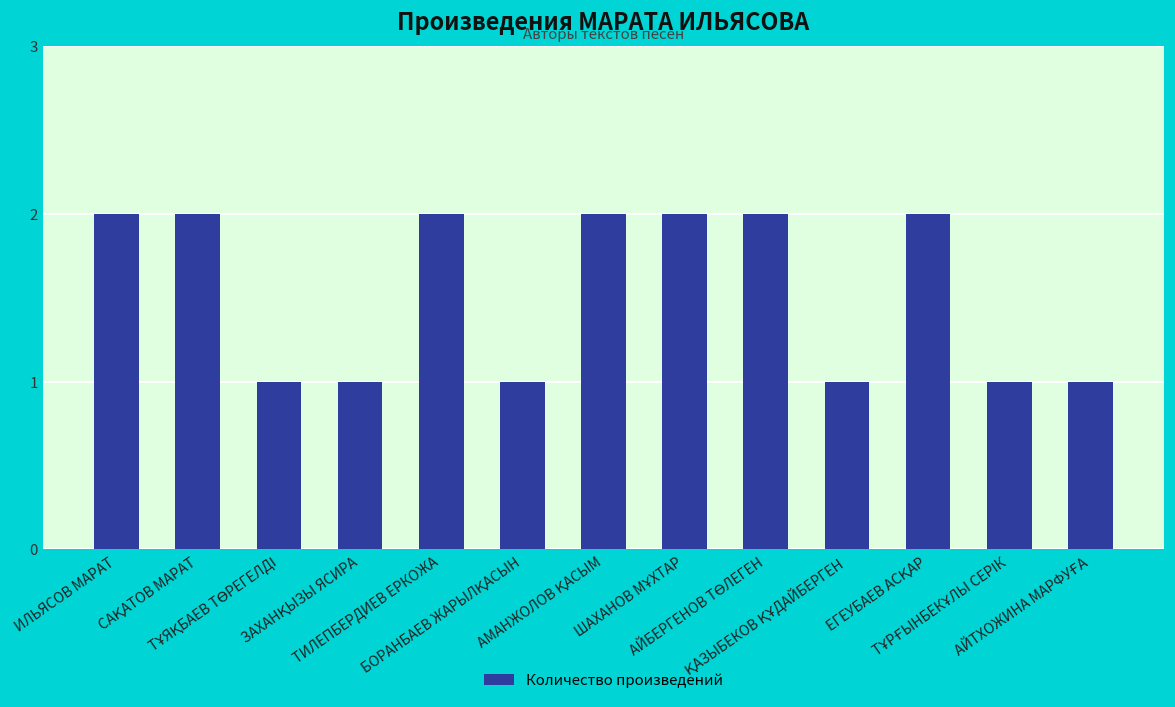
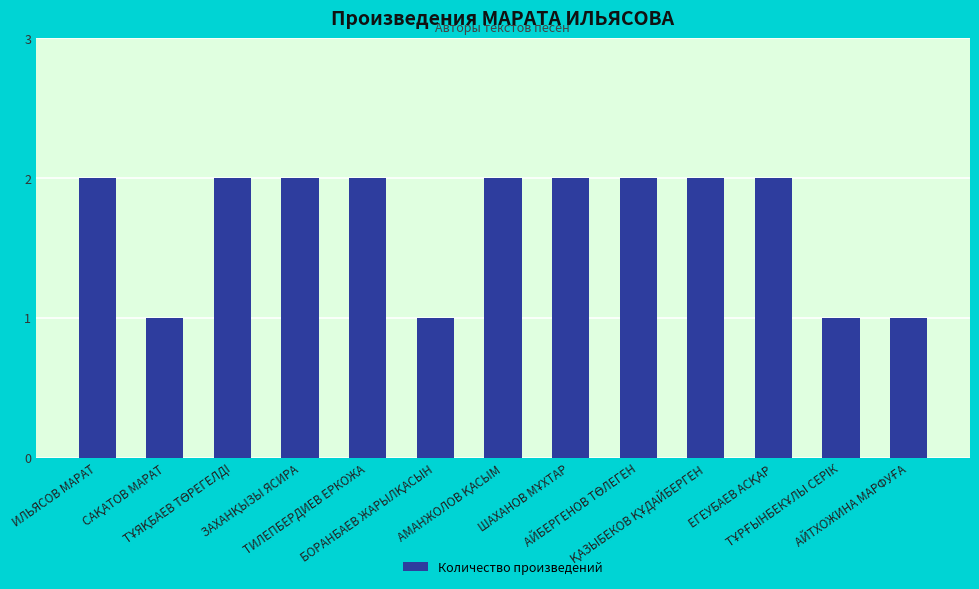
  {
    "ИЛЬЯСОВ МАРАТ": 2,
-   "САҚАТОВ МАРАТ": 2,
-   "ТҰЯҚБАЕВ ТӨРЕГЕЛДІ": 1,
-   "ЗАХАНҚЫЗЫ ЯСИРА": 1,
+   "САҚАТОВ МАРАТ": 1,
+   "ТҰЯҚБАЕВ ТӨРЕГЕЛДІ": 2,
+   "ЗАХАНҚЫЗЫ ЯСИРА": 2,
    "ТИЛЕПБЕРДИЕВ ЕРКОЖА": 2,
    "БОРАНБАЕВ ЖАРЫЛҚАСЫН": 1,
    "АМАНЖОЛОВ ҚАСЫМ": 2,
    "ШАХАНОВ МҰХТАР": 2,
    "АЙБЕРГЕНОВ ТӨЛЕГЕН": 2,
-   "ҚАЗЫБЕКОВ ҚҰДАЙБЕРГЕН": 1,
+   "ҚАЗЫБЕКОВ ҚҰДАЙБЕРГЕН": 2,
    "ЕГЕУБАЕВ АСҚАР": 2,
    "ТҰРҒЫНБЕКҰЛЫ СЕРІК": 1,
    "АЙТХОЖИНА МАРФУҒА": 1
  }
